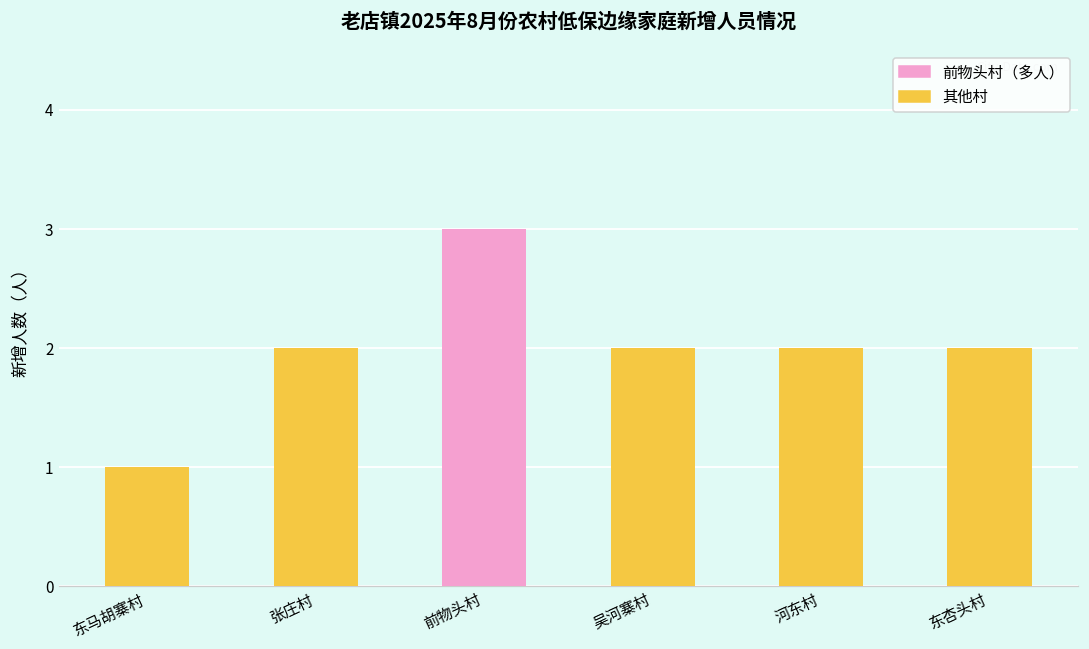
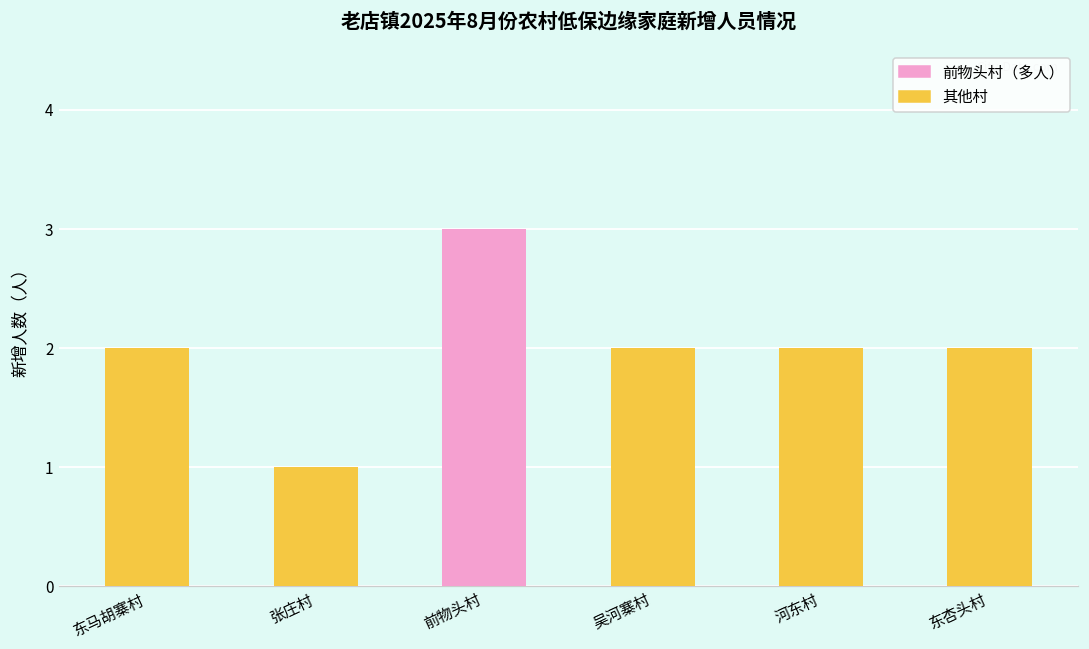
  {
-   "东马胡寨村": 1,
-   "张庄村": 2,
+   "东马胡寨村": 2,
+   "张庄村": 1,
    "前物头村": 3,
    "吴河寨村": 2,
    "河东村": 2,
    "东杏头村": 2
  }
